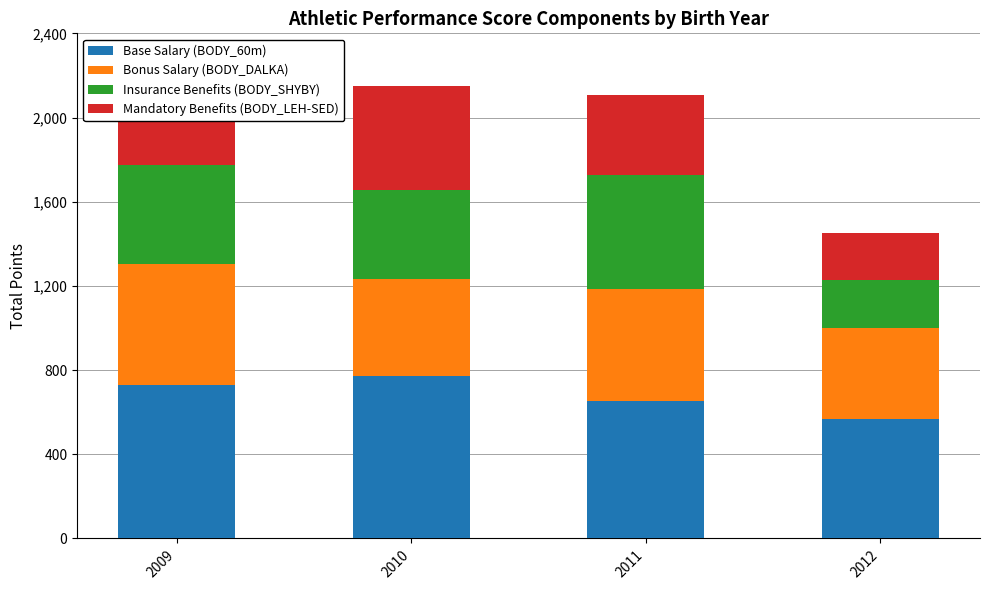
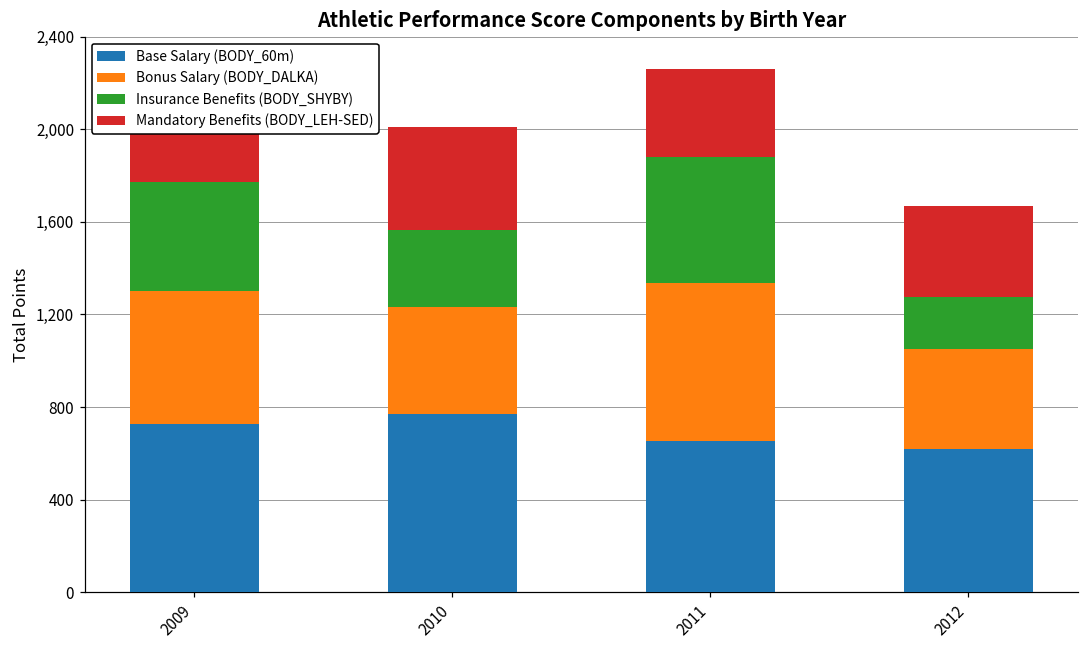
  {
    "Base Salary (BODY_60m)": {
      "2009": 730,
      "2010": 770,
      "2011": 650,
-     "2012": 570
+     "2012": 620
    },
    "Bonus Salary (BODY_DALKA)": {
      "2009": 570,
      "2010": 460,
-     "2011": 530,
+     "2011": 680,
      "2012": 430
    },
    "Insurance Benefits (BODY_SHYBY)": {
      "2009": 470,
-     "2010": 420,
+     "2010": 330,
      "2011": 540,
      "2012": 230
    },
    "Mandatory Benefits (BODY_LEH-SED)": {
-     "2010": 500,
+     "2010": 440,
      "2011": 380,
-     "2012": 220
+     "2012": 390
    }
  }
